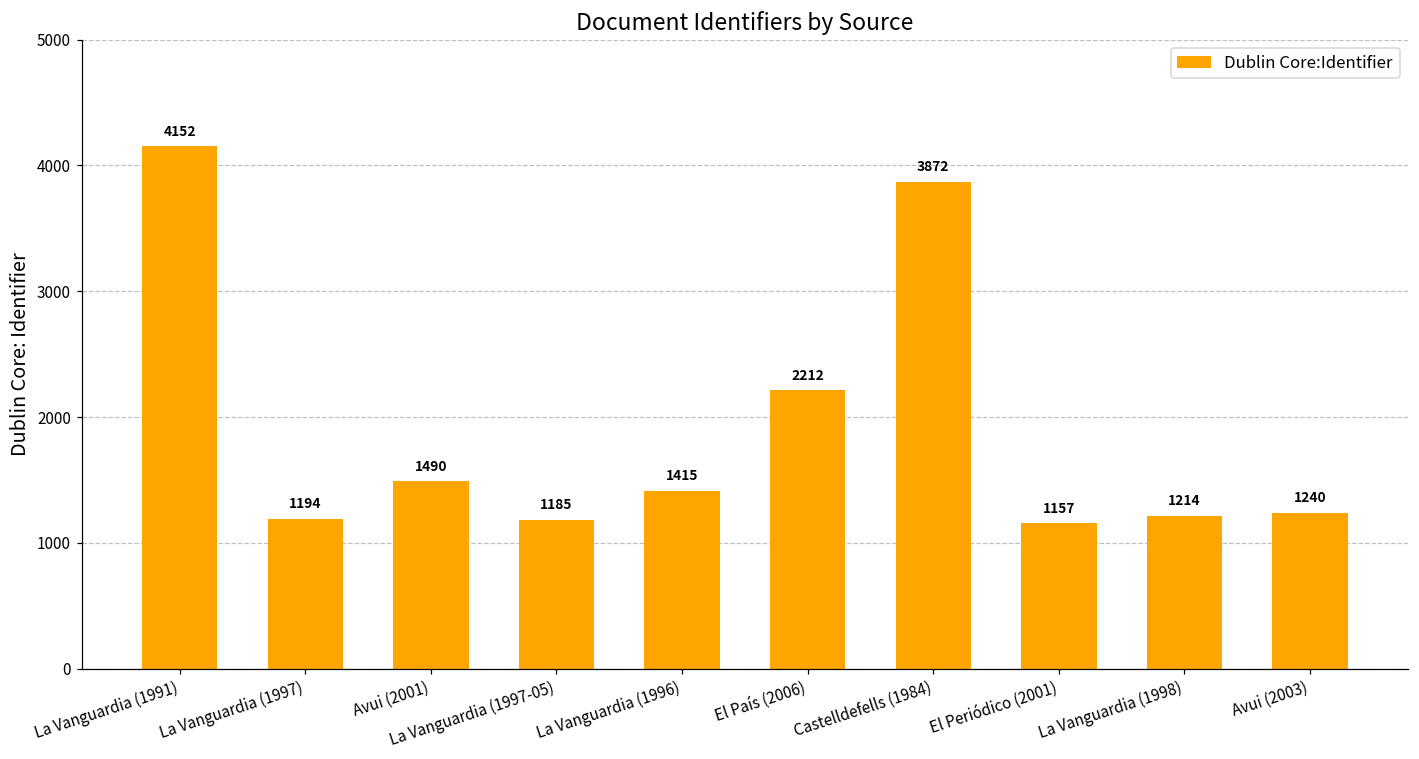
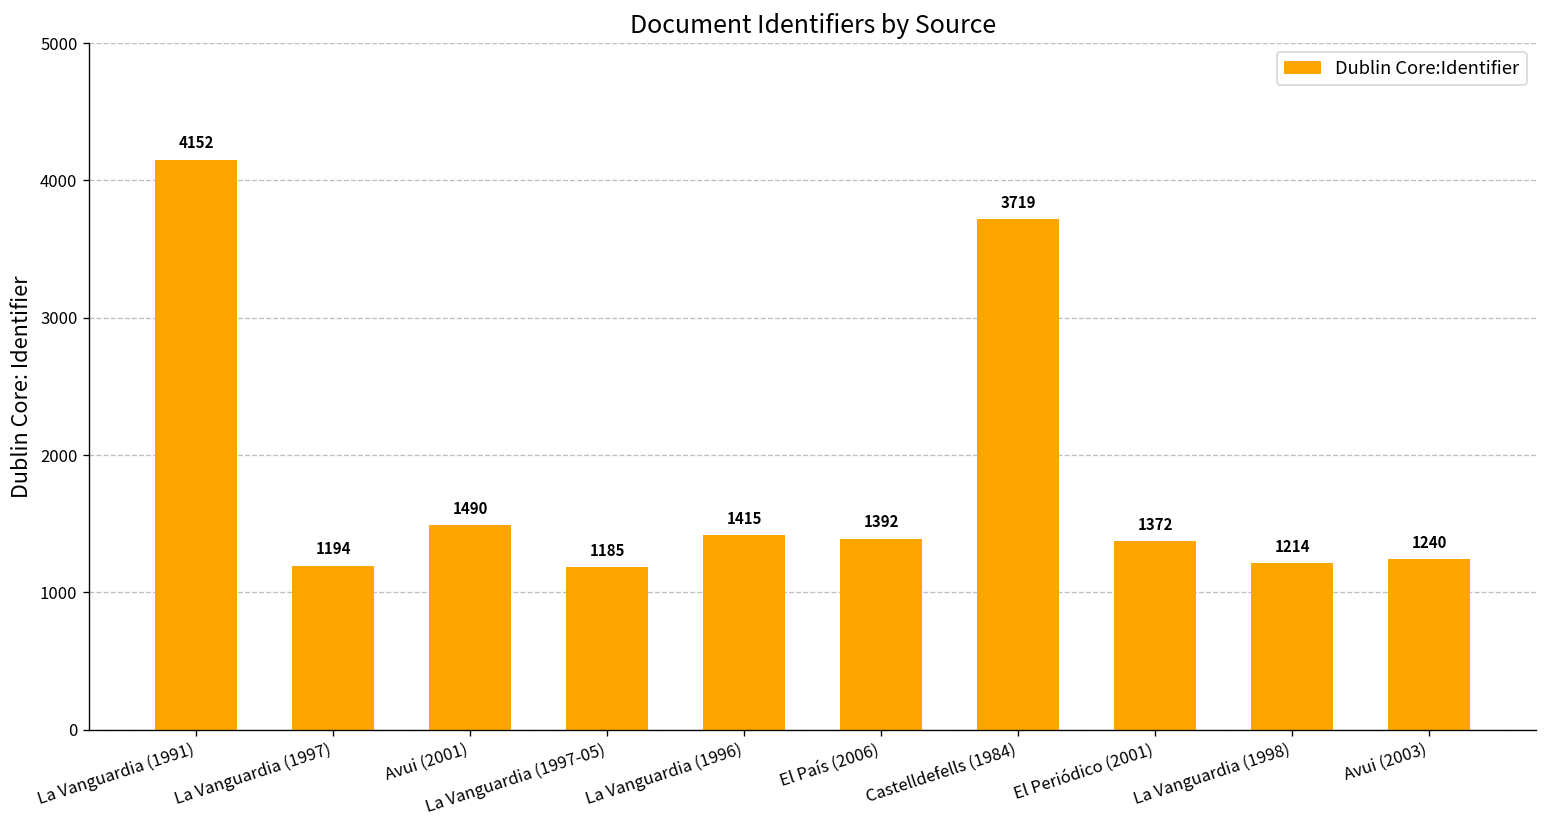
  {
    "La Vanguardia (1991)": 4152,
    "La Vanguardia (1997)": 1194,
    "Avui (2001)": 1490,
    "La Vanguardia (1997-05)": 1185,
    "La Vanguardia (1996)": 1415,
-   "El País (2006)": 2212,
-   "Castelldefells (1984)": 3872,
-   "El Periódico (2001)": 1157,
+   "El País (2006)": 1392,
+   "Castelldefells (1984)": 3719,
+   "El Periódico (2001)": 1372,
    "La Vanguardia (1998)": 1214,
    "Avui (2003)": 1240
  }
